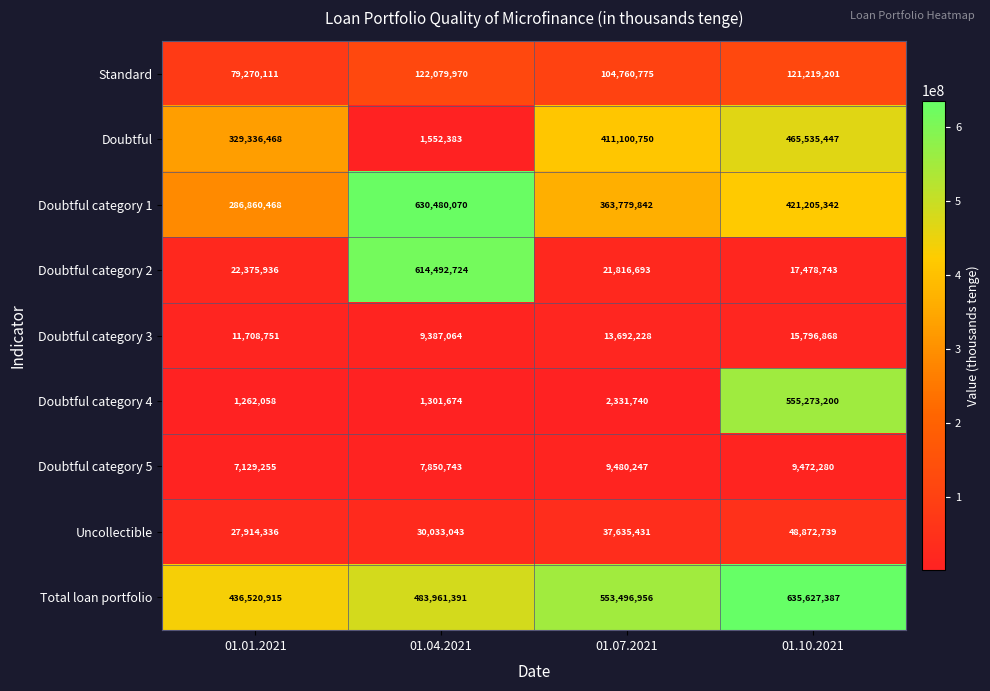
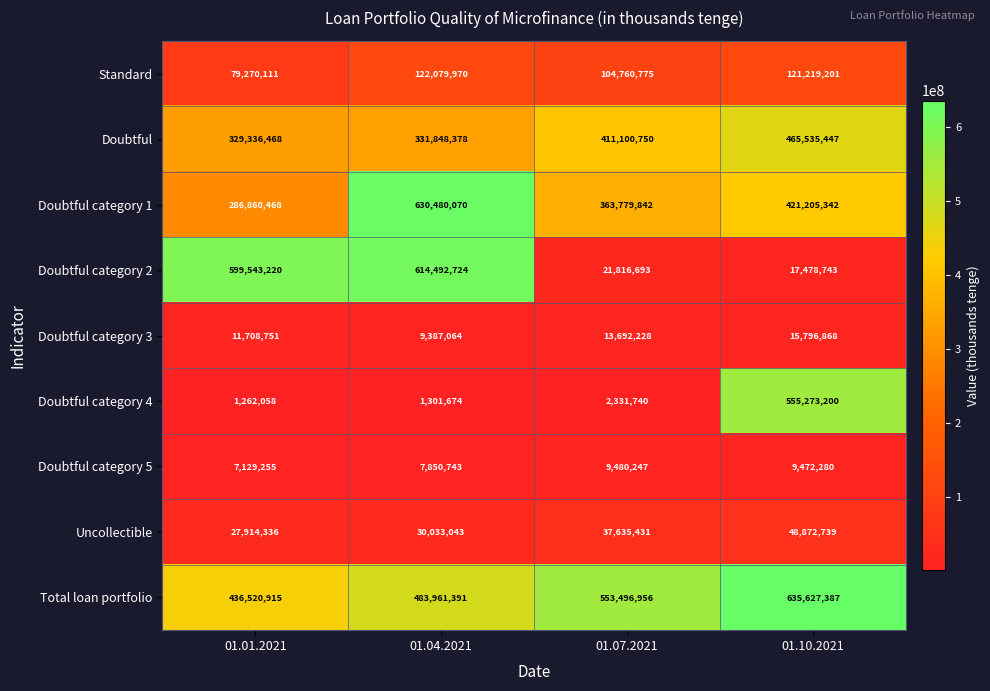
  {
    "Standard": {
      "01.01.2021": "79,270,111",
      "01.04.2021": "122,079,970",
      "01.07.2021": "104,760,775",
      "01.10.2021": "121,219,201"
    },
    "Doubtful": {
      "01.01.2021": "329,336,468",
-     "01.04.2021": "1,552,383",
+     "01.04.2021": "331,848,378",
      "01.07.2021": "411,100,750",
      "01.10.2021": "465,535,447"
    },
    "Doubtful category 1": {
      "01.01.2021": "286,860,468",
      "01.04.2021": "630,480,070",
      "01.07.2021": "363,779,842",
      "01.10.2021": "421,205,342"
    },
    "Doubtful category 2": {
-     "01.01.2021": "22,375,936",
+     "01.01.2021": "599,543,220",
      "01.04.2021": "614,492,724",
      "01.07.2021": "21,816,693",
      "01.10.2021": "17,478,743"
    },
    "Doubtful category 3": {
      "01.01.2021": "11,708,751",
      "01.04.2021": "9,387,064",
      "01.07.2021": "13,692,228",
      "01.10.2021": "15,796,868"
    },
    "Doubtful category 4": {
      "01.01.2021": "1,262,058",
      "01.04.2021": "1,301,674",
      "01.07.2021": "2,331,740",
      "01.10.2021": "555,273,200"
    },
    "Doubtful category 5": {
      "01.01.2021": "7,129,255",
      "01.04.2021": "7,850,743",
      "01.07.2021": "9,480,247",
      "01.10.2021": "9,472,280"
    },
    "Uncollectible": {
      "01.01.2021": "27,914,336",
      "01.04.2021": "30,033,043",
      "01.07.2021": "37,635,431",
      "01.10.2021": "48,872,739"
    },
    "Total loan portfolio": {
      "01.01.2021": "436,520,915",
      "01.04.2021": "483,961,391",
      "01.07.2021": "553,496,956",
      "01.10.2021": "635,627,387"
    }
  }
